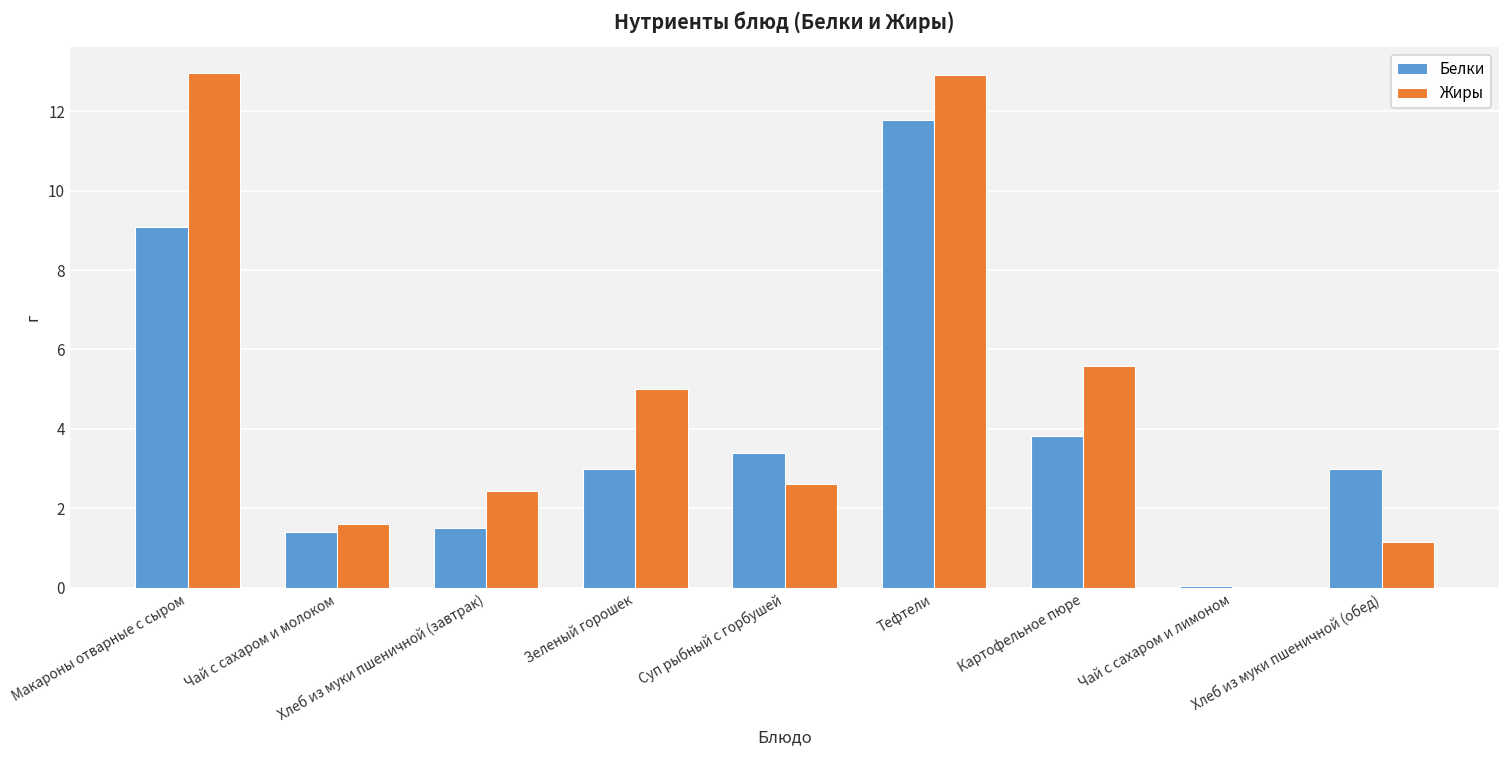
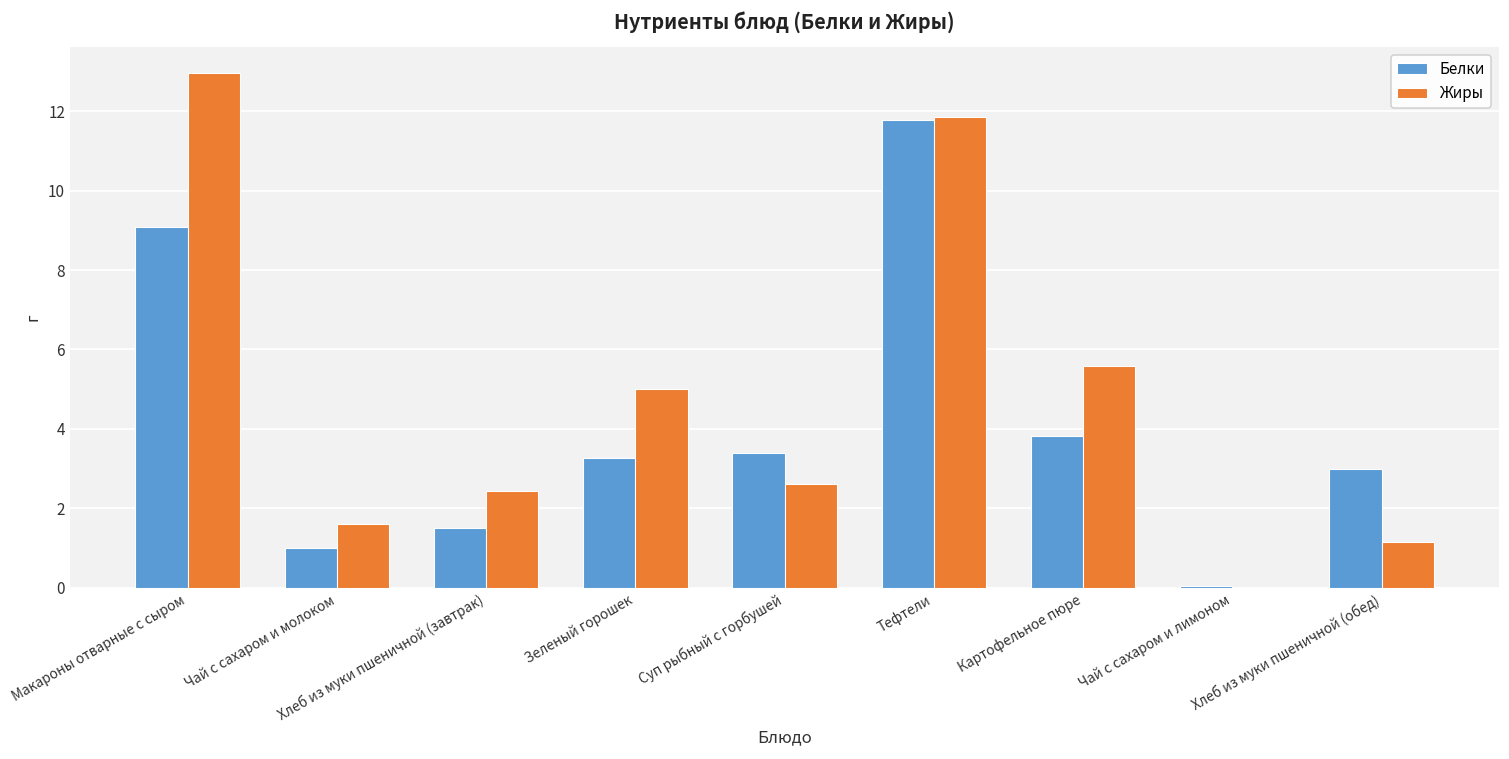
  {
    "Белки": {
      "Макароны отварные с сыром": 9.1,
-     "Чай с сахаром и молоком": 1.4,
+     "Чай с сахаром и молоком": 1.0,
      "Хлеб из муки пшеничной (завтрак)": 1.5,
-     "Зеленый горошек": 3.0,
+     "Зеленый горошек": 3.3,
      "Суп рыбный с горбушей": 3.4,
      "Тефтели": 11.8,
      "Картофельное пюре": 3.8,
      "Хлеб из муки пшеничной (обед)": 3.0
    },
    "Жиры": {
      "Макароны отварные с сыром": 13.0,
      "Чай с сахаром и молоком": 1.6,
      "Хлеб из муки пшеничной (завтрак)": 2.4,
      "Зеленый горошек": 5.0,
      "Суп рыбный с горбушей": 2.6,
-     "Тефтели": 12.9,
+     "Тефтели": 11.9,
      "Картофельное пюре": 5.6,
      "Чай с сахаром и лимоном": 0.0,
      "Хлеб из муки пшеничной (обед)": 1.2
    }
  }
